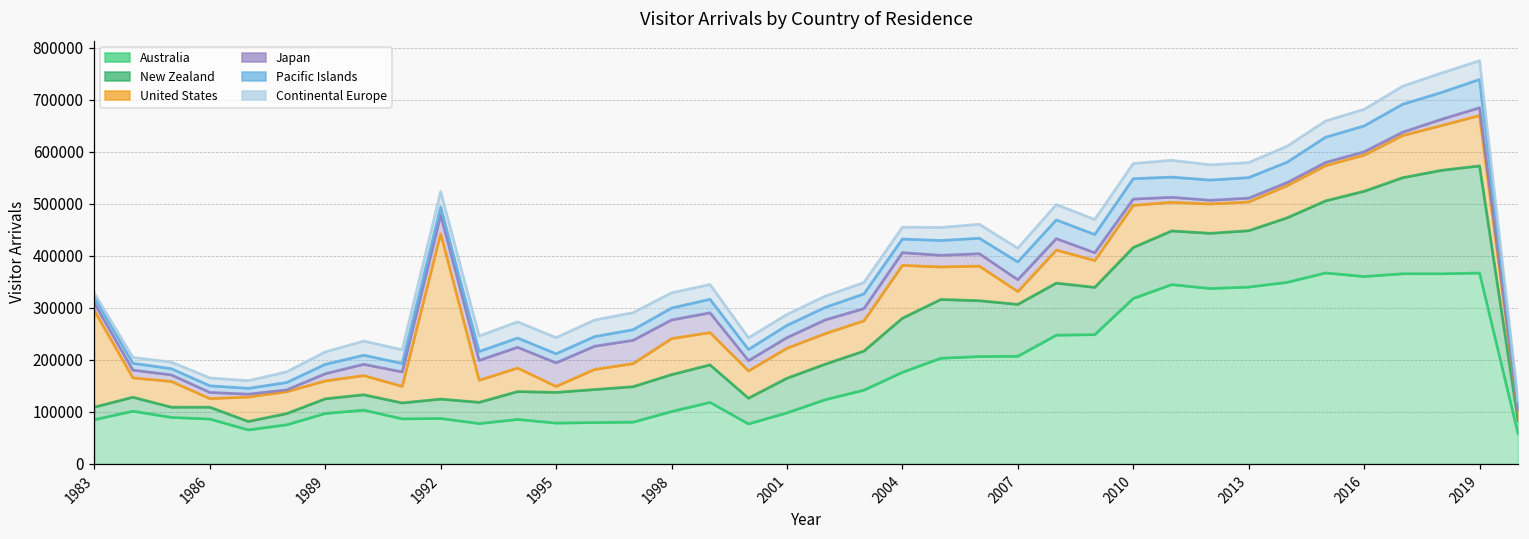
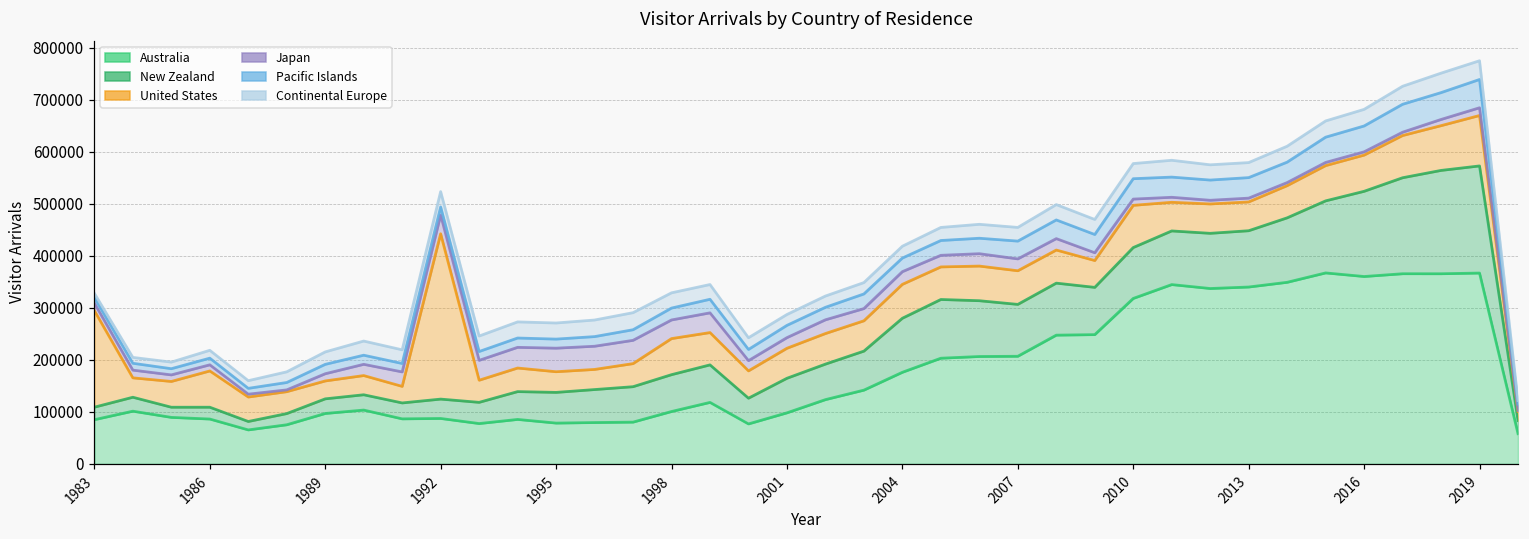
  {
    "United States": {
      "1983": 190000,
-     "1986": 20000,
+     "1986": 70000,
      "1989": 30000,
      "1992": 320000,
-     "1995": 10000,
+     "1995": 40000,
      "1998": 70000,
      "2001": 60000,
-     "2004": 100000,
-     "2007": 20000,
+     "2004": 70000,
+     "2007": 60000,
      "2010": 80000,
      "2013": 60000,
      "2016": 70000,
      "2019": 100000
    }
  }
